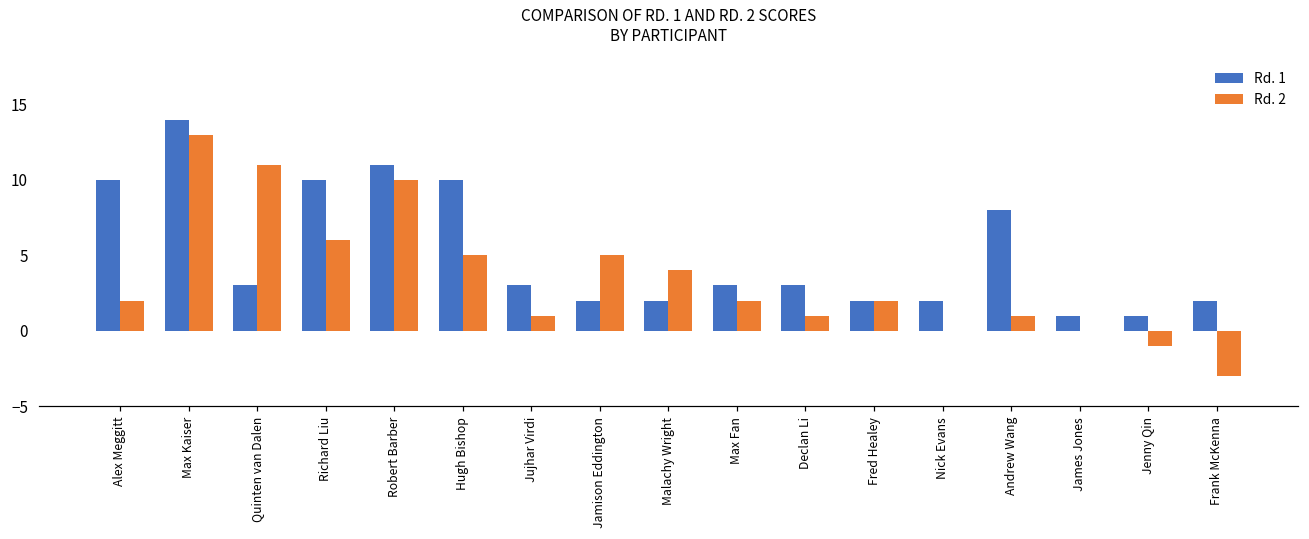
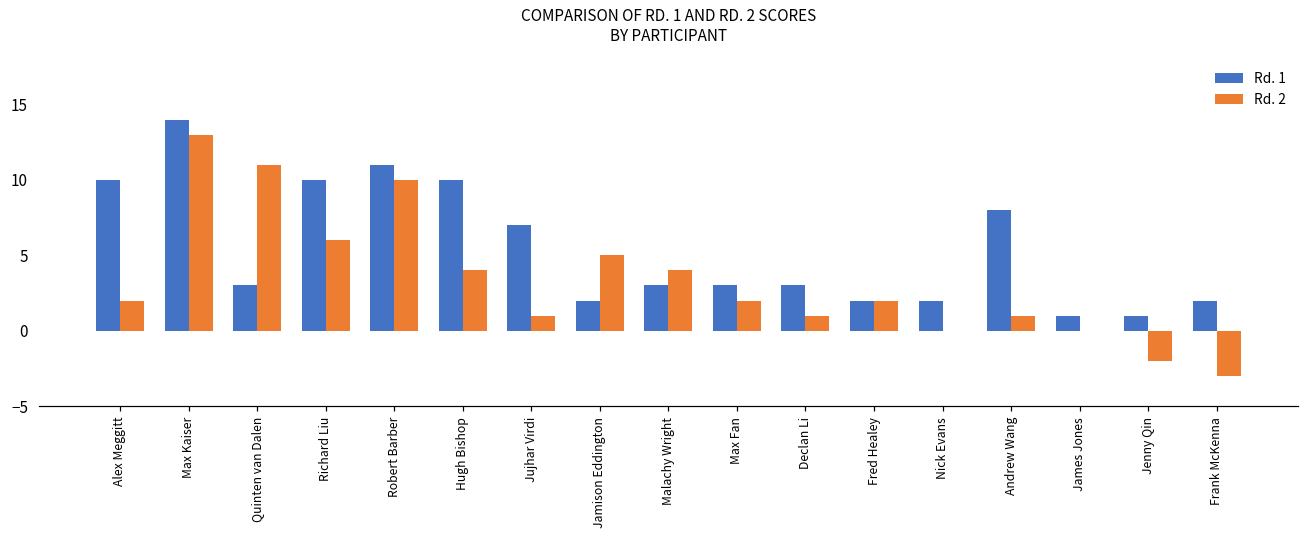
  {
    "Rd. 1": {
      "Alex Meggitt": 10,
      "Max Kaiser": 14,
      "Quinten van Dalen": 3,
      "Richard Liu": 10,
      "Robert Barber": 11,
      "Hugh Bishop": 10,
-     "Jujhar Virdi": 3,
+     "Jujhar Virdi": 7,
      "Jamison Eddington": 2,
-     "Malachy Wright": 2,
+     "Malachy Wright": 3,
      "Max Fan": 3,
      "Declan Li": 3,
      "Fred Healey": 2,
      "Nick Evans": 2,
      "Andrew Wang": 8,
      "James Jones": 1,
      "Jenny Qin": 1,
      "Frank McKenna": 2
    },
    "Rd. 2": {
      "Alex Meggitt": 2,
      "Max Kaiser": 13,
      "Quinten van Dalen": 11,
      "Richard Liu": 6,
      "Robert Barber": 10,
-     "Hugh Bishop": 5,
+     "Hugh Bishop": 4,
      "Jujhar Virdi": 1,
      "Jamison Eddington": 5,
      "Malachy Wright": 4,
      "Max Fan": 2,
      "Declan Li": 1,
      "Fred Healey": 2,
      "Nick Evans": 0,
      "Andrew Wang": 1,
      "James Jones": 0,
-     "Jenny Qin": -1,
+     "Jenny Qin": -2,
      "Frank McKenna": -3
    }
  }
